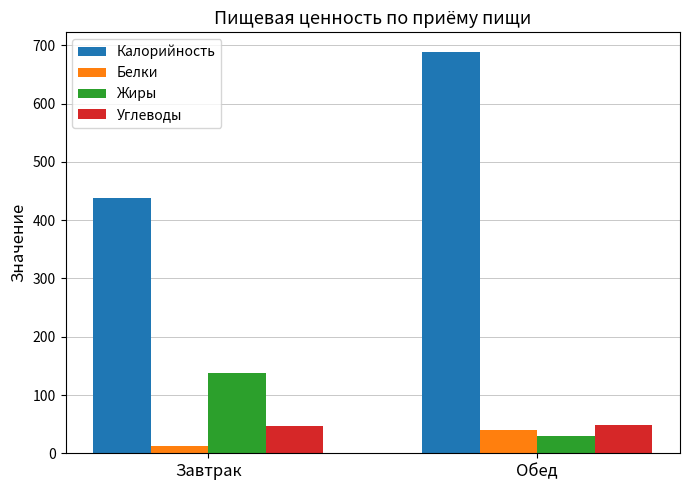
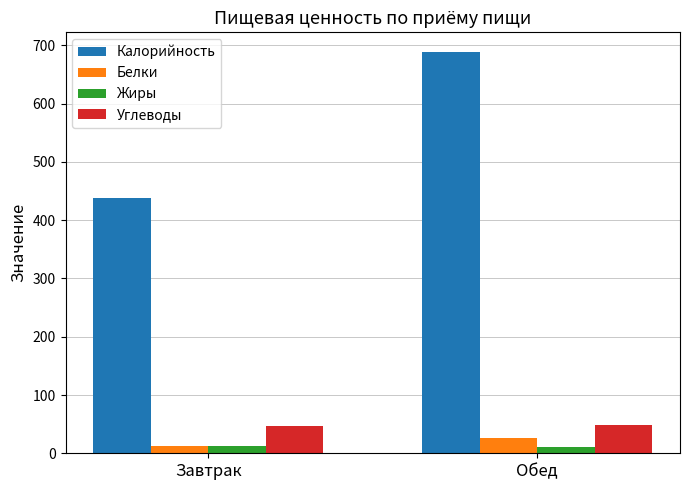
  {
    "Калорийность": {
      "Завтрак": 440,
      "Обед": 690
    },
    "Белки": {
      "Завтрак": 10,
-     "Обед": 40
+     "Обед": 30
    },
    "Жиры": {
-     "Завтрак": 140,
-     "Обед": 30
+     "Завтрак": 10,
+     "Обед": 10
    },
    "Углеводы": {
      "Завтрак": 50,
      "Обед": 50
    }
  }
